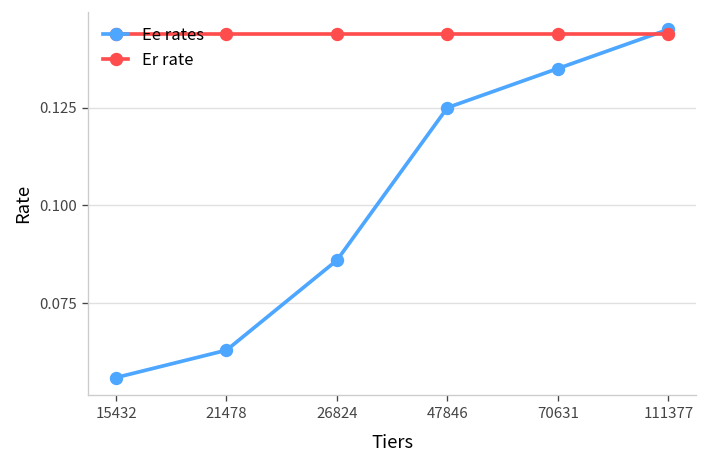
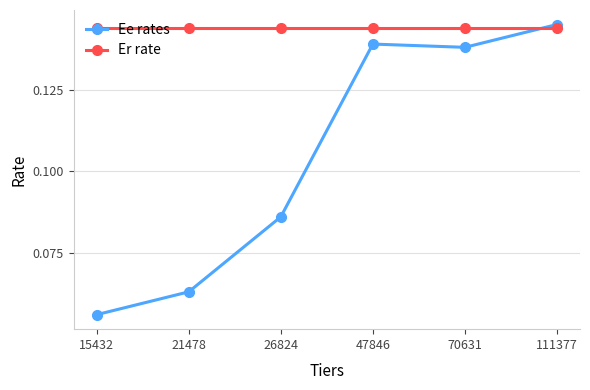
  {
    "Ee rates": {
      "15432": 0.056,
      "21478": 0.063,
      "26824": 0.086,
-     "47846": 0.125,
-     "70631": 0.135,
+     "47846": 0.139,
+     "70631": 0.138,
      "111377": 0.145
    },
    "Er rate": {
      "15432": 0.144,
      "21478": 0.144,
      "26824": 0.144,
      "47846": 0.144,
      "70631": 0.144,
      "111377": 0.144
    }
  }
